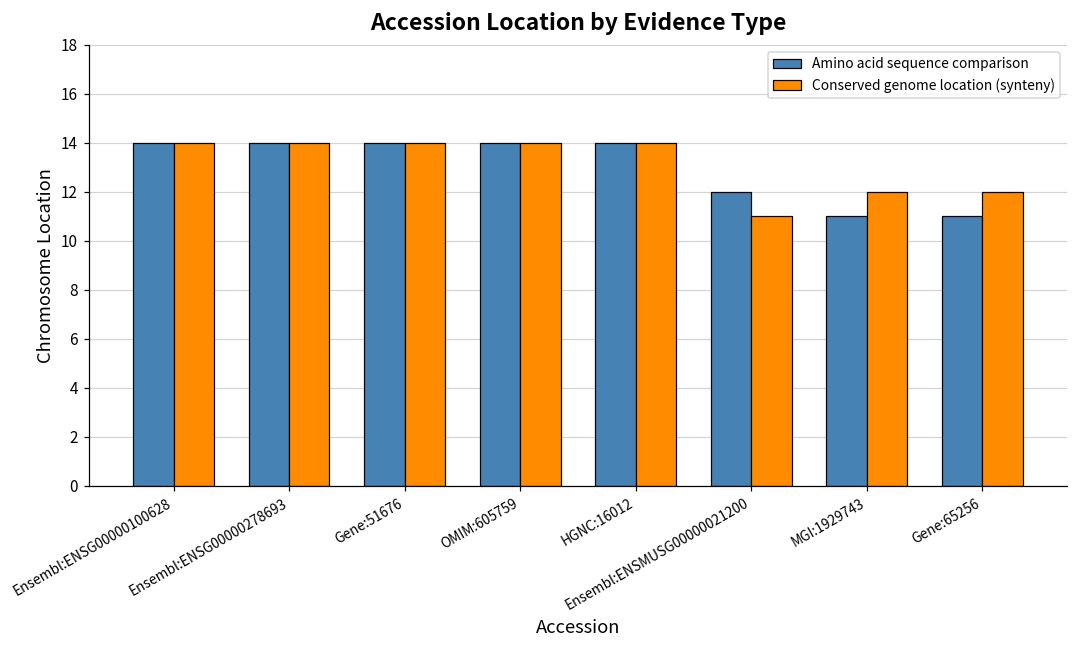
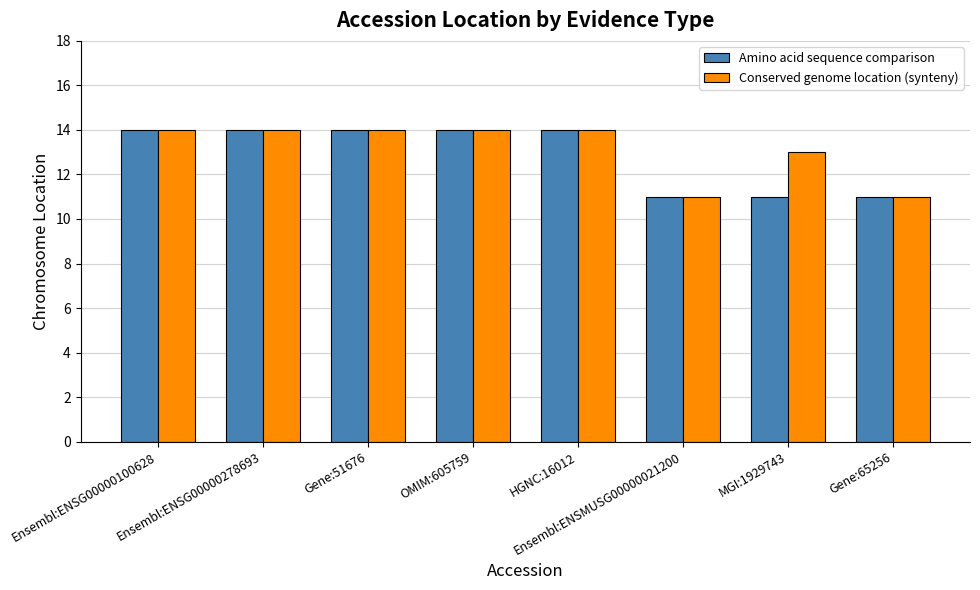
  {
    "Amino acid sequence comparison": {
      "Ensembl:ENSG00000100628": 14,
      "Ensembl:ENSG00000278693": 14,
      "Gene:51676": 14,
      "OMIM:605759": 14,
      "HGNC:16012": 14,
-     "Ensembl:ENSMUSG00000021200": 12,
+     "Ensembl:ENSMUSG00000021200": 11,
      "MGI:1929743": 11,
      "Gene:65256": 11
    },
    "Conserved genome location (synteny)": {
      "Ensembl:ENSG00000100628": 14,
      "Ensembl:ENSG00000278693": 14,
      "Gene:51676": 14,
      "OMIM:605759": 14,
      "HGNC:16012": 14,
      "Ensembl:ENSMUSG00000021200": 11,
-     "MGI:1929743": 12,
-     "Gene:65256": 12
+     "MGI:1929743": 13,
+     "Gene:65256": 11
    }
  }
